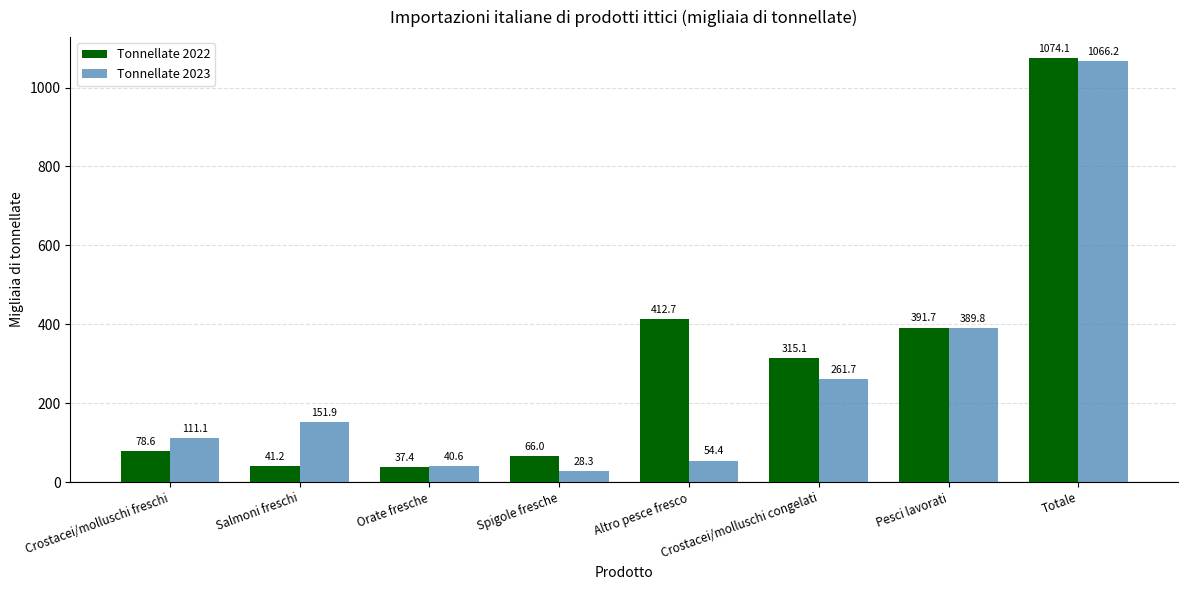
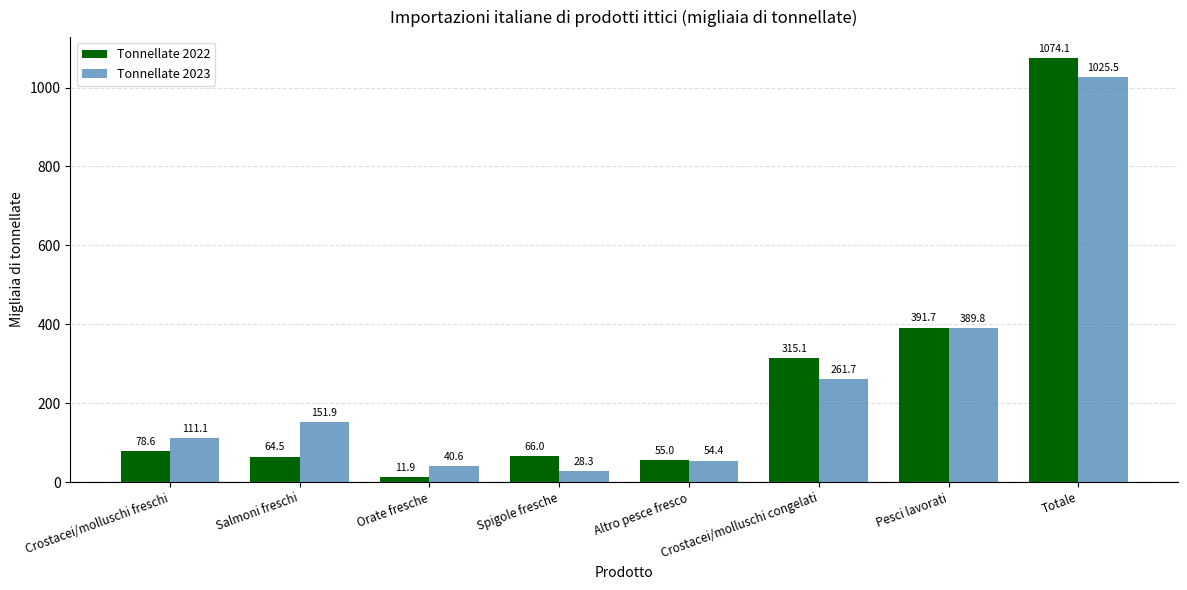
  {
    "Tonnellate 2022": {
      "Crostacei/molluschi freschi": 78.6,
-     "Salmoni freschi": 41.2,
-     "Orate fresche": 37.4,
+     "Salmoni freschi": 64.5,
+     "Orate fresche": 11.9,
      "Spigole fresche": 66.0,
-     "Altro pesce fresco": 412.7,
+     "Altro pesce fresco": 55.0,
      "Crostacei/molluschi congelati": 315.1,
      "Pesci lavorati": 391.7,
      "Totale": 1074.1
    },
    "Tonnellate 2023": {
      "Crostacei/molluschi freschi": 111.1,
      "Salmoni freschi": 151.9,
      "Orate fresche": 40.6,
      "Spigole fresche": 28.3,
      "Altro pesce fresco": 54.4,
      "Crostacei/molluschi congelati": 261.7,
      "Pesci lavorati": 389.8,
-     "Totale": 1066.2
+     "Totale": 1025.5
    }
  }
